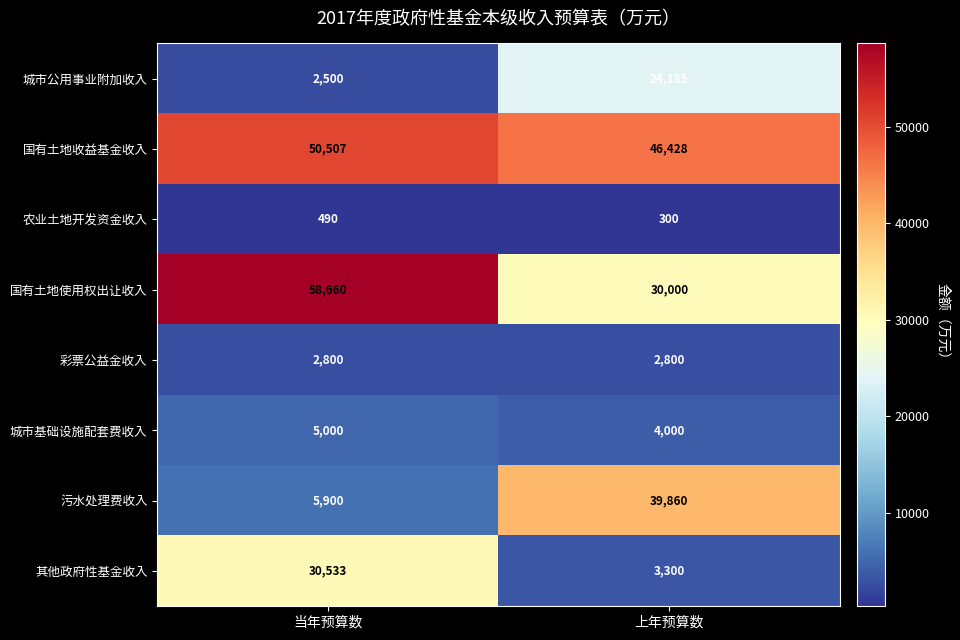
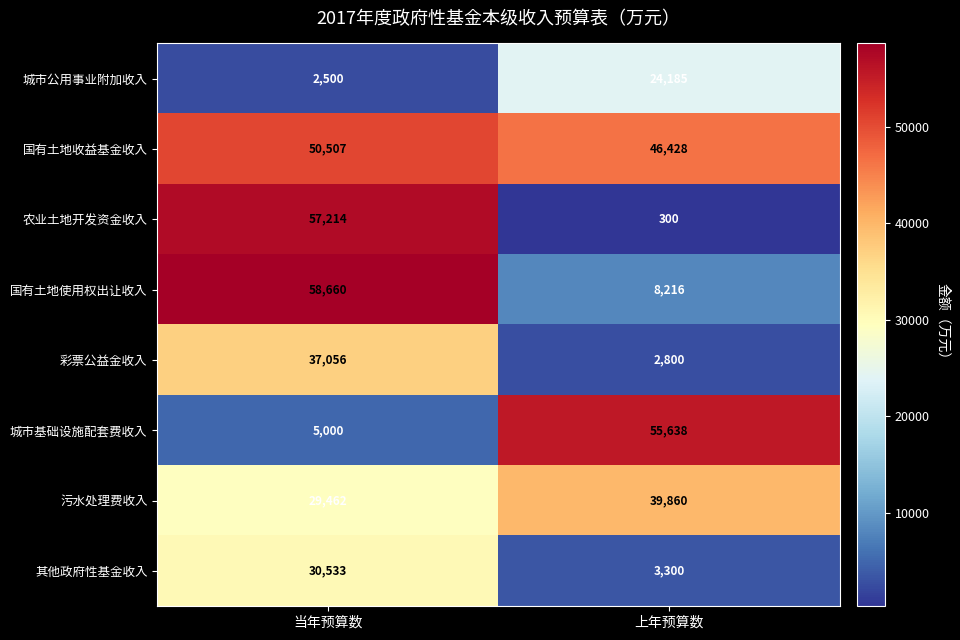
  {
    "城市公用事业附加收入": {
      "当年预算数": "2,500"
    },
    "国有土地收益基金收入": {
      "当年预算数": "50,507",
      "上年预算数": "46,428"
    },
    "农业土地开发资金收入": {
-     "当年预算数": "490",
+     "当年预算数": "57,214",
      "上年预算数": "300"
    },
    "国有土地使用权出让收入": {
      "当年预算数": "58,660",
-     "上年预算数": "30,000"
+     "上年预算数": "8,216"
    },
    "彩票公益金收入": {
-     "当年预算数": "2,800",
+     "当年预算数": "37,056",
      "上年预算数": "2,800"
    },
    "城市基础设施配套费收入": {
      "当年预算数": "5,000",
-     "上年预算数": "4,000"
+     "上年预算数": "55,638"
    },
    "污水处理费收入": {
-     "当年预算数": "5,900",
+     "当年预算数": "29,462",
      "上年预算数": "39,860"
    },
    "其他政府性基金收入": {
      "当年预算数": "30,533",
      "上年预算数": "3,300"
    }
  }
